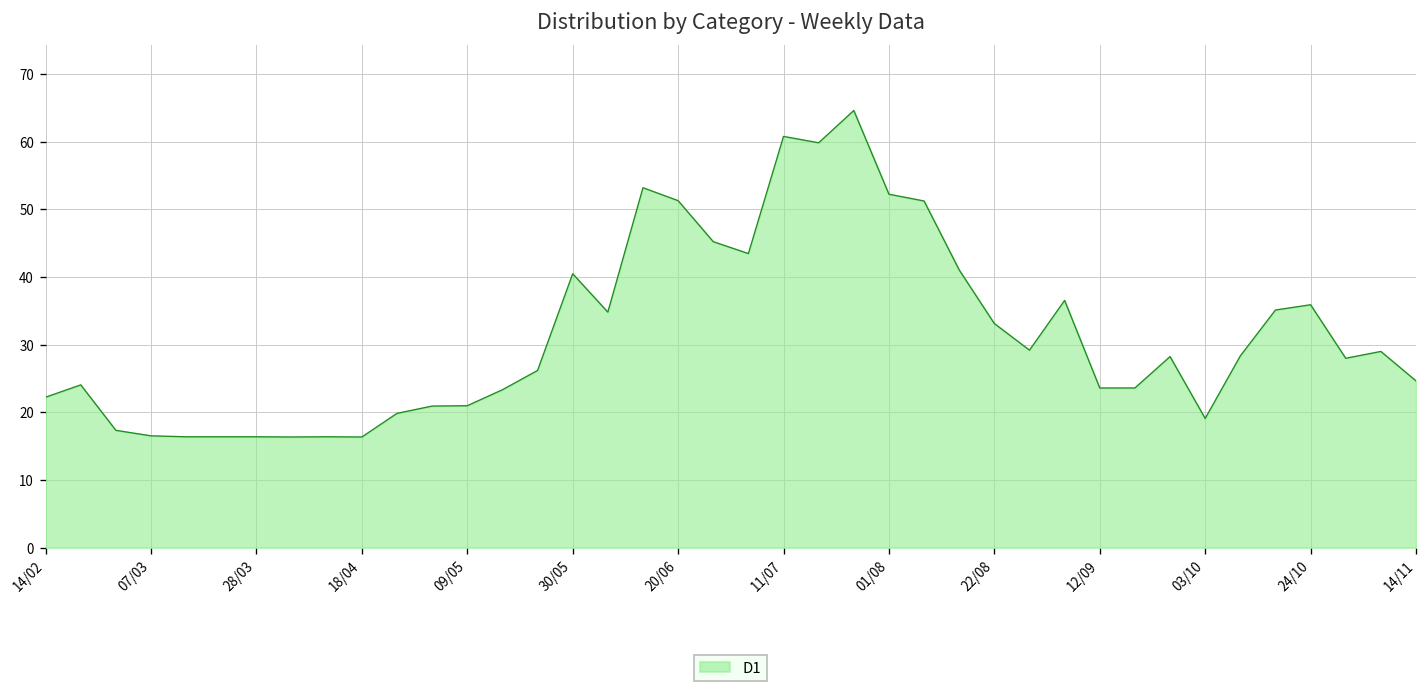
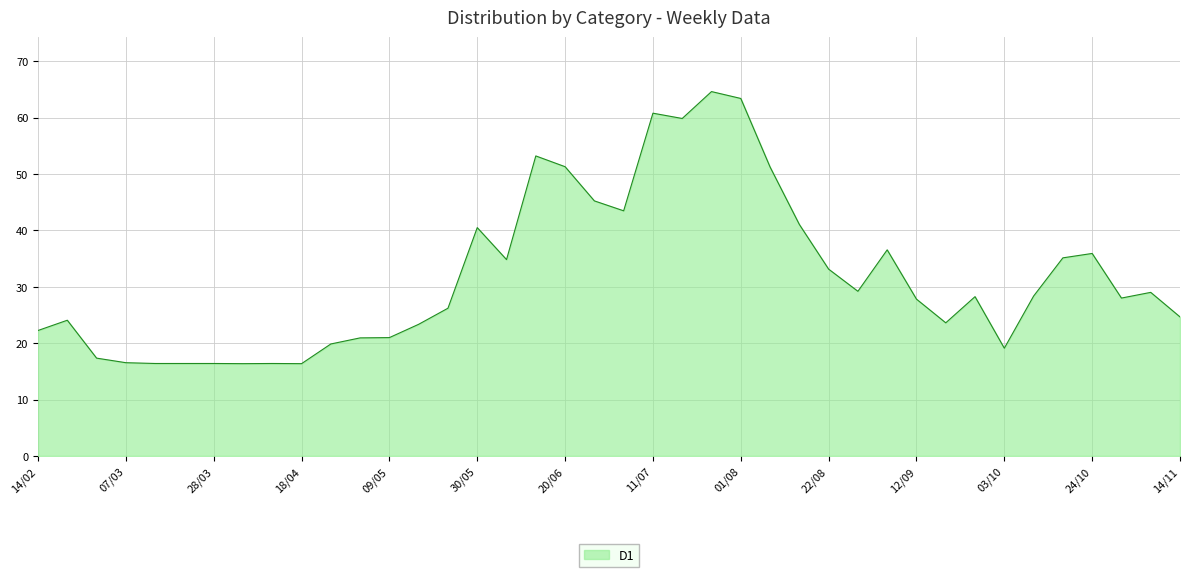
  {
    "14/02": 22,
    "07/03": 17,
    "28/03": 16,
    "18/04": 16,
    "09/05": 21,
    "30/05": 40,
    "20/06": 51,
    "11/07": 61,
-   "01/08": 52,
+   "01/08": 63,
    "22/08": 33,
-   "12/09": 24,
+   "12/09": 28,
    "03/10": 19,
    "24/10": 36,
    "14/11": 25
  }
